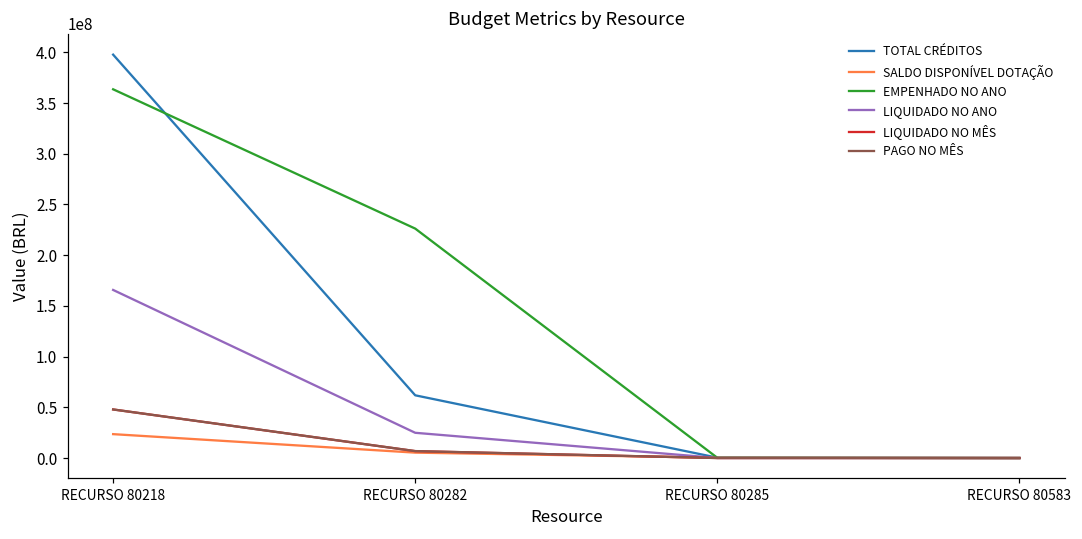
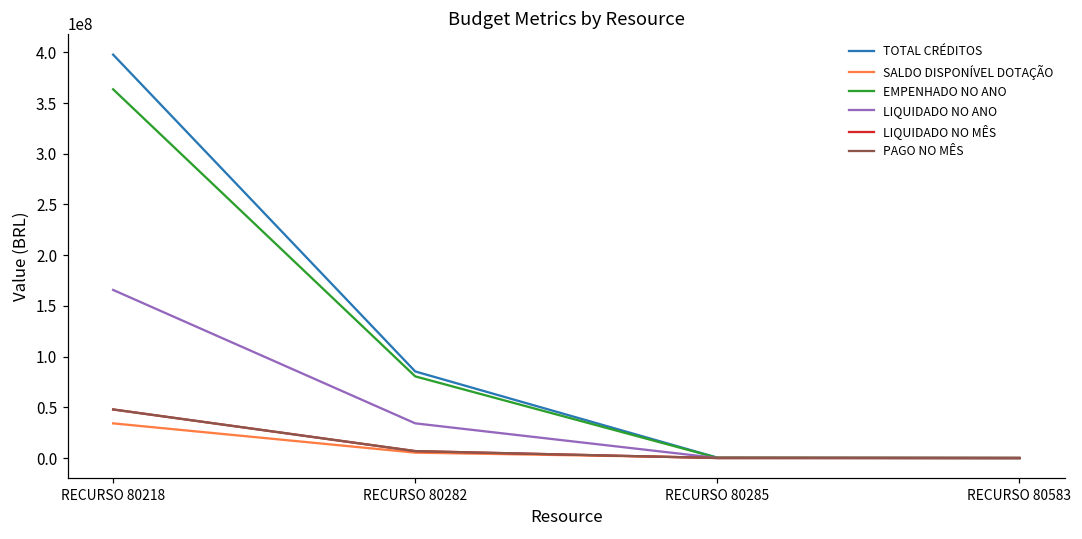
  {
    "TOTAL CRÉDITOS": {
      "RECURSO 80218": 400000000,
-     "RECURSO 80282": 60000000
+     "RECURSO 80282": 90000000
    },
    "SALDO DISPONÍVEL DOTAÇÃO": {
-     "RECURSO 80218": 20000000
+     "RECURSO 80218": 30000000
    },
    "EMPENHADO NO ANO": {
      "RECURSO 80218": 360000000,
-     "RECURSO 80282": 230000000
+     "RECURSO 80282": 80000000
    },
    "LIQUIDADO NO ANO": {
      "RECURSO 80218": 170000000,
-     "RECURSO 80282": 20000000
+     "RECURSO 80282": 30000000
    },
    "PAGO NO MÊS": {
      "RECURSO 80218": 50000000
    }
  }
